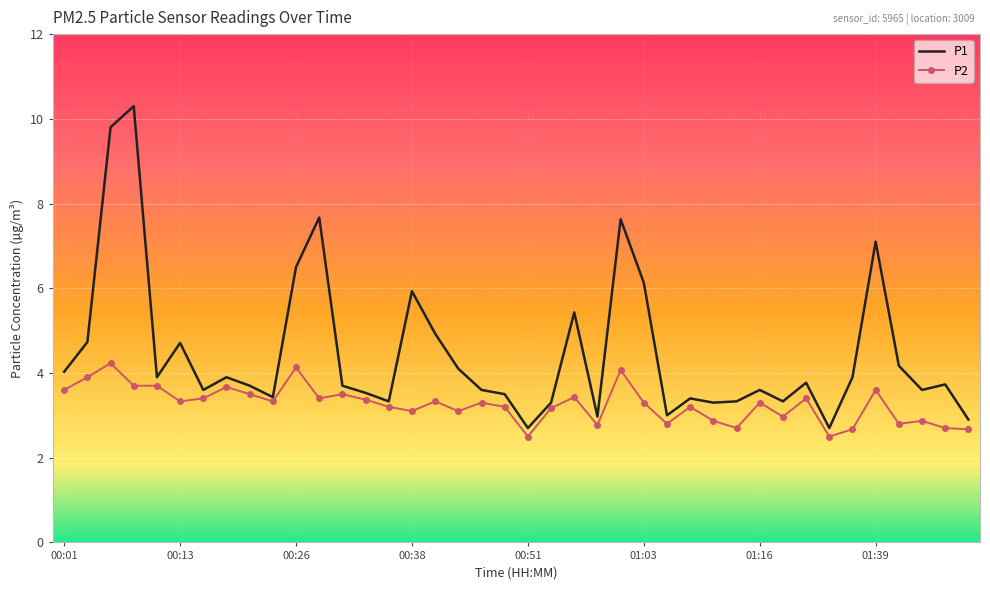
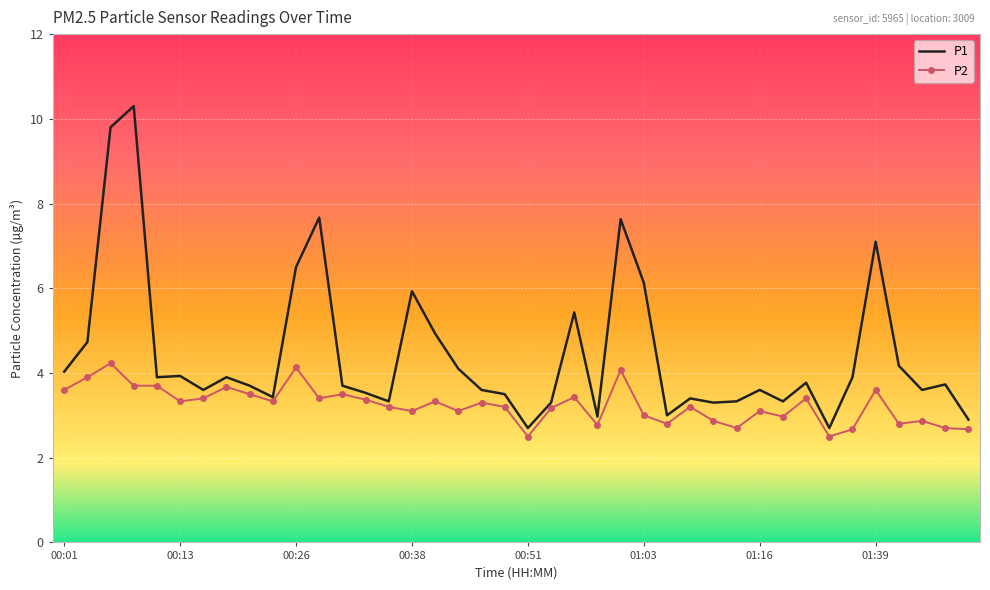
  {
    "P1": {
      "00:01": 4.0,
-     "00:13": 4.7,
+     "00:13": 3.9,
      "00:26": 6.5,
      "00:38": 5.9,
      "00:51": 2.7,
      "01:03": 6.1,
      "01:16": 3.6,
      "01:39": 7.1
    },
    "P2": {
      "00:01": 3.6,
      "00:13": 3.3,
      "00:26": 4.1,
      "00:38": 3.1,
      "00:51": 2.5,
-     "01:03": 3.3,
-     "01:16": 3.3,
+     "01:03": 3.0,
+     "01:16": 3.1,
      "01:39": 3.6
    }
  }
